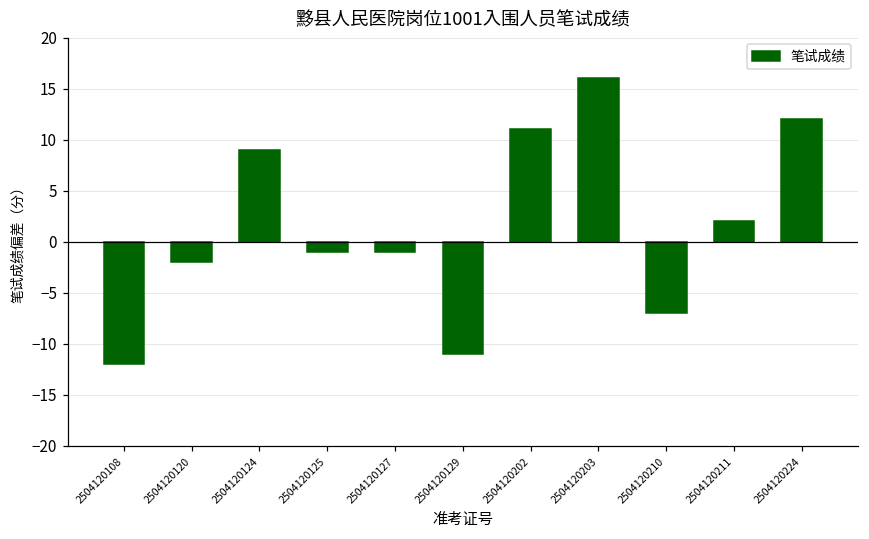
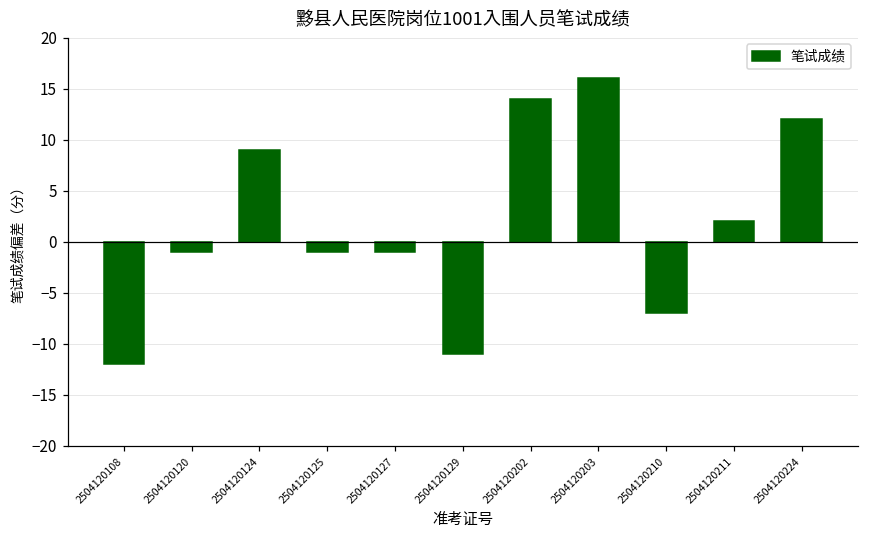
  {
    "2504120108": -12,
-   "2504120120": -2,
+   "2504120120": -1,
    "2504120124": 9,
    "2504120125": -1,
    "2504120127": -1,
    "2504120129": -11,
-   "2504120202": 11,
+   "2504120202": 14,
    "2504120203": 16,
    "2504120210": -7,
    "2504120211": 2,
    "2504120224": 12
  }
